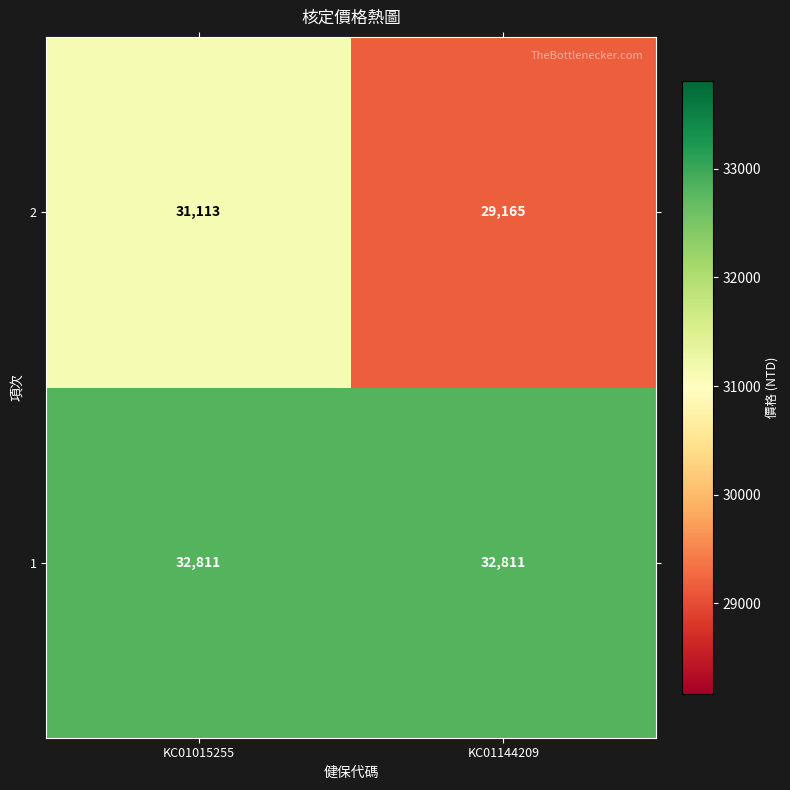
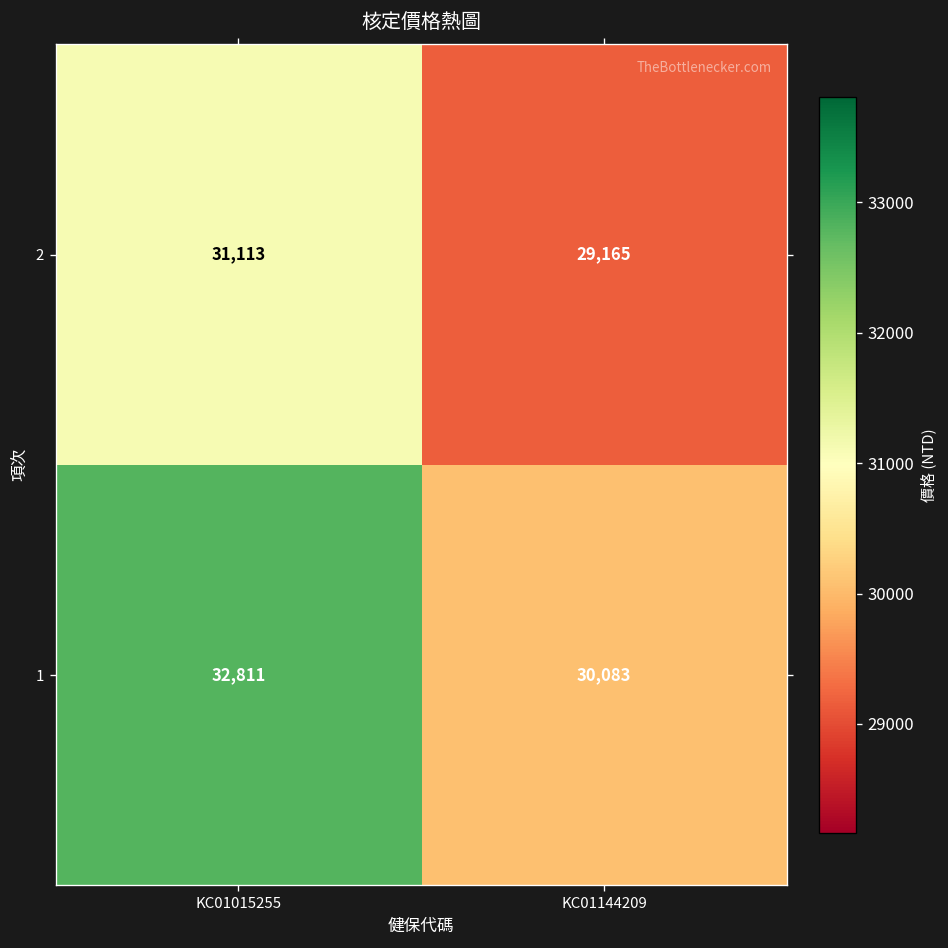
  {
    "2": {
      "KC01015255": "31,113"
    },
    "1": {
      "KC01015255": "32,811",
-     "KC01144209": "32,811"
+     "KC01144209": "30,083"
    }
  }
